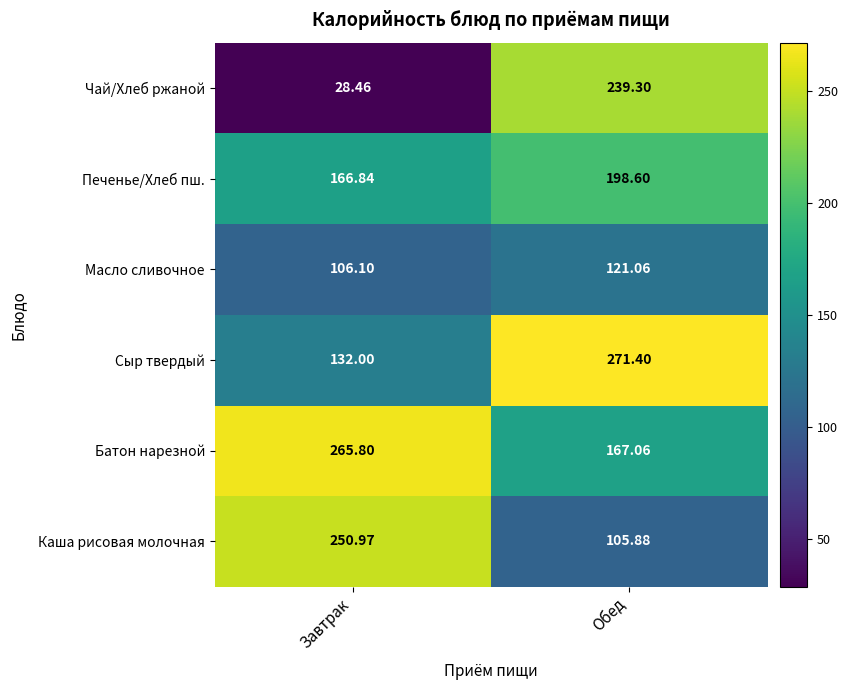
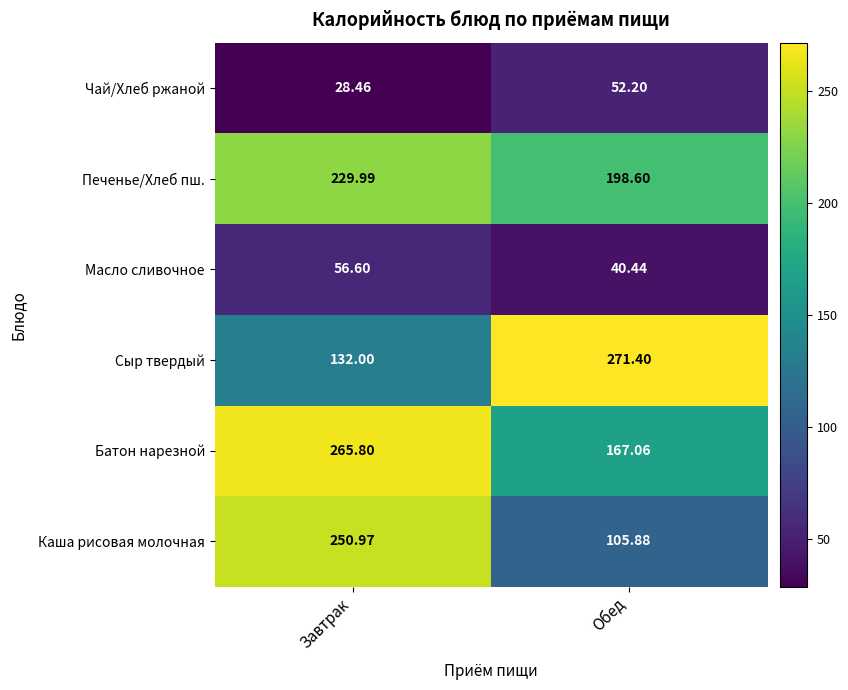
  {
    "Чай/Хлеб ржаной": {
      "Завтрак": 28.46,
-     "Обед": 239.30
+     "Обед": 52.20
    },
    "Печенье/Хлеб пш.": {
-     "Завтрак": 166.84,
+     "Завтрак": 229.99,
      "Обед": 198.60
    },
    "Масло сливочное": {
-     "Завтрак": 106.10,
-     "Обед": 121.06
+     "Завтрак": 56.60,
+     "Обед": 40.44
    },
    "Сыр твердый": {
      "Завтрак": 132.00,
      "Обед": 271.40
    },
    "Батон нарезной": {
      "Завтрак": 265.80,
      "Обед": 167.06
    },
    "Каша рисовая молочная": {
      "Завтрак": 250.97,
      "Обед": 105.88
    }
  }
